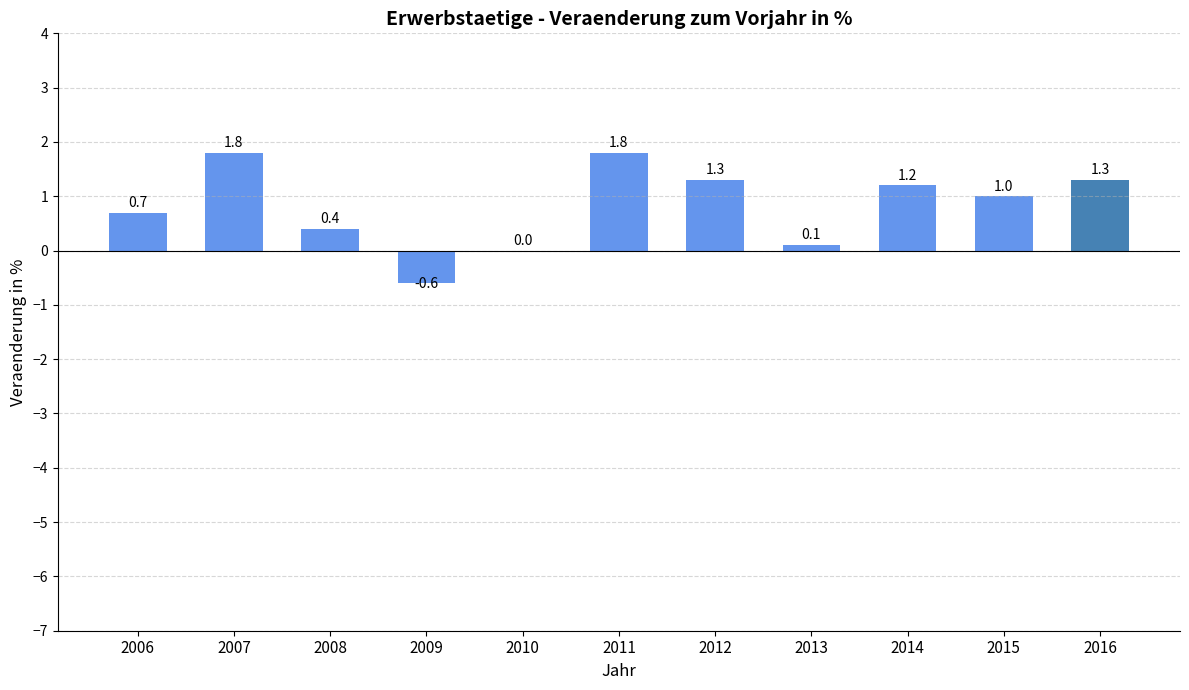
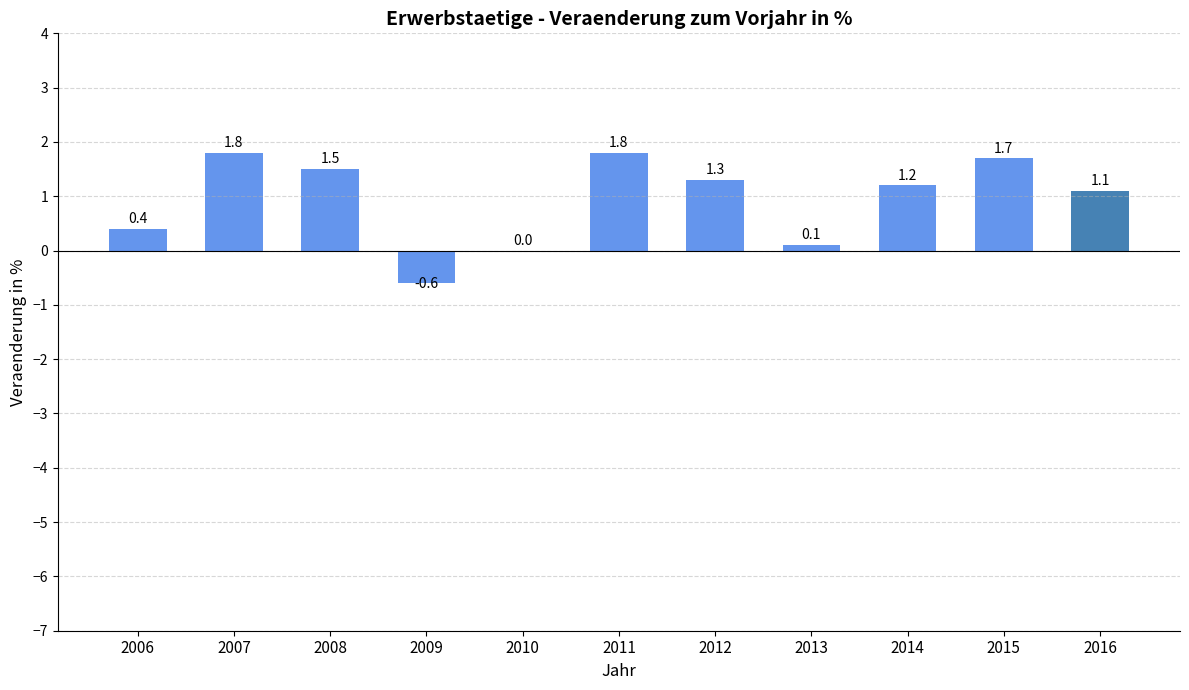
  {
-   "2006": 0.7,
+   "2006": 0.4,
    "2007": 1.8,
-   "2008": 0.4,
+   "2008": 1.5,
    "2009": -0.6,
    "2010": 0.0,
    "2011": 1.8,
    "2012": 1.3,
    "2013": 0.1,
    "2014": 1.2,
-   "2015": 1.0,
-   "2016": 1.3
+   "2015": 1.7,
+   "2016": 1.1
  }
